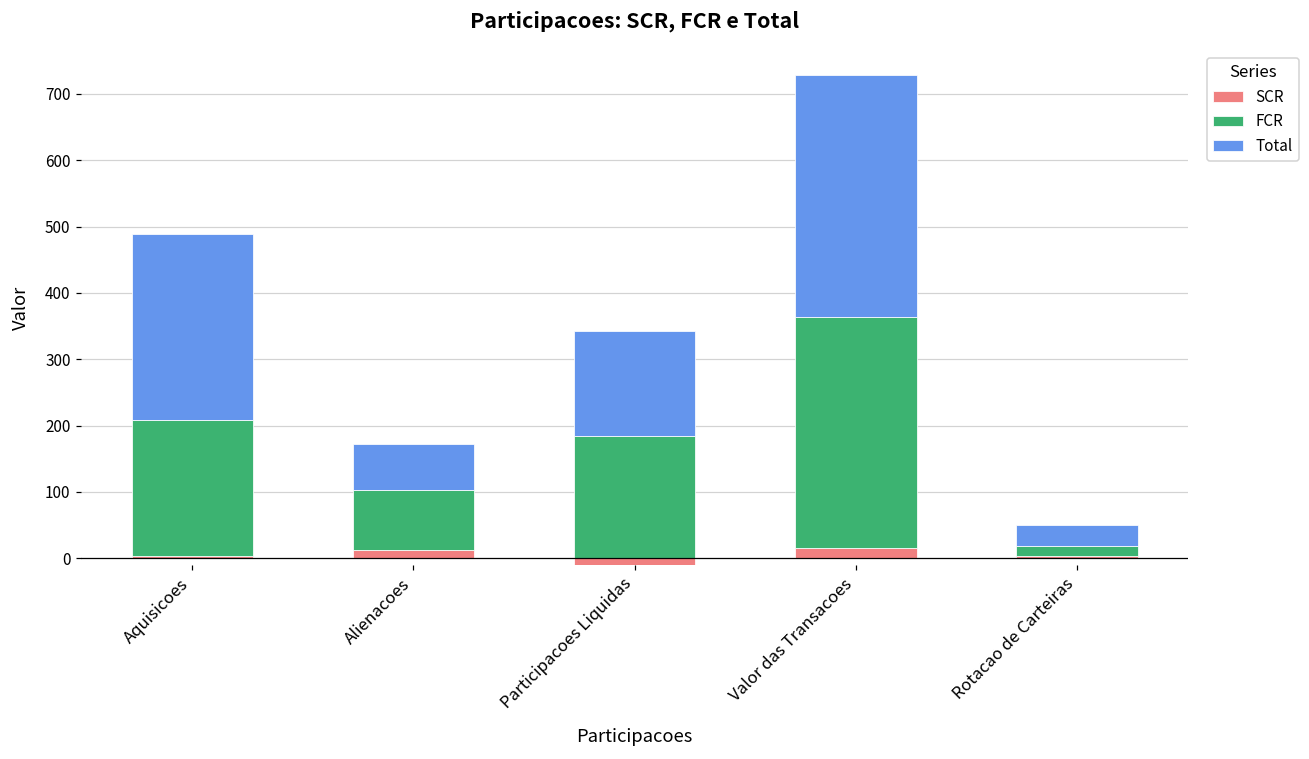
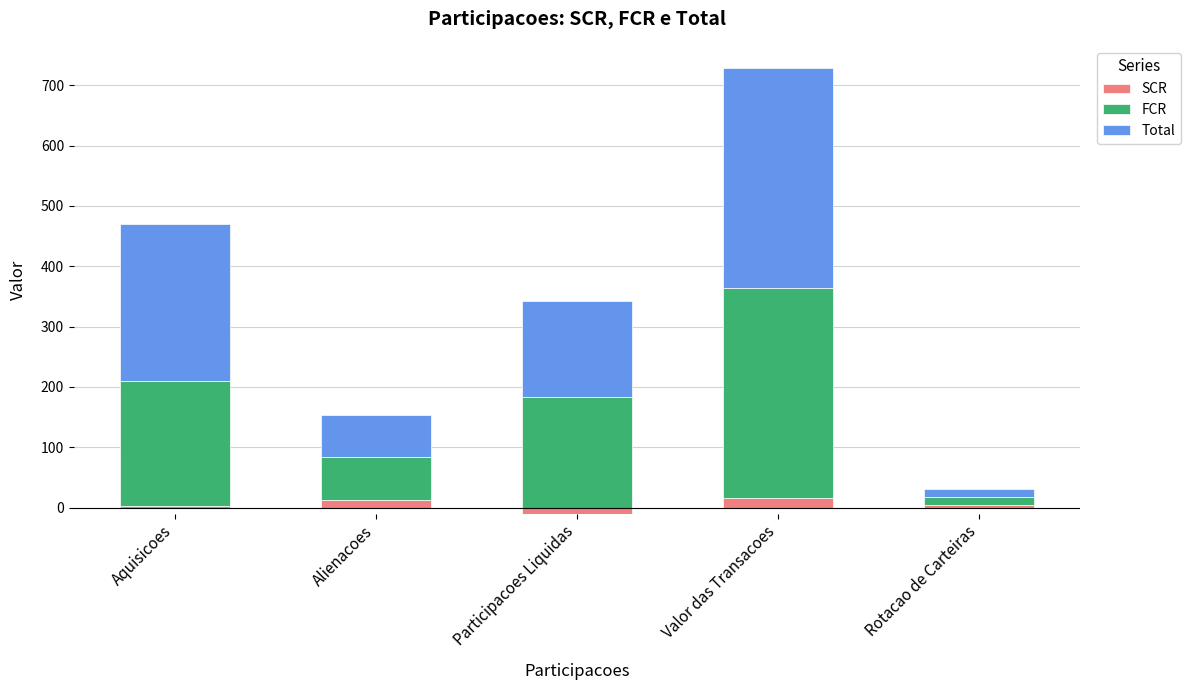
  {
    "FCR": {
      "Aquisicoes": 210,
-     "Alienacoes": 90,
+     "Alienacoes": 70,
      "Participacoes Liquidas": 180,
      "Valor das Transacoes": 350,
      "Rotacao de Carteiras": 10
    },
    "Total": {
-     "Aquisicoes": 280,
+     "Aquisicoes": 260,
      "Alienacoes": 70,
      "Participacoes Liquidas": 160,
      "Valor das Transacoes": 360,
-     "Rotacao de Carteiras": 30
+     "Rotacao de Carteiras": 10
    }
  }
